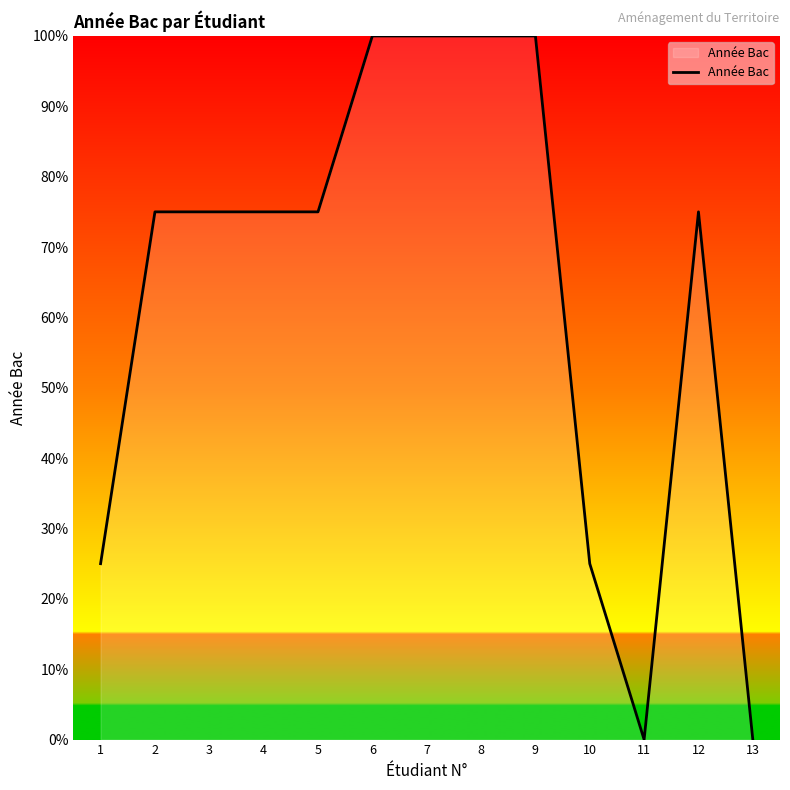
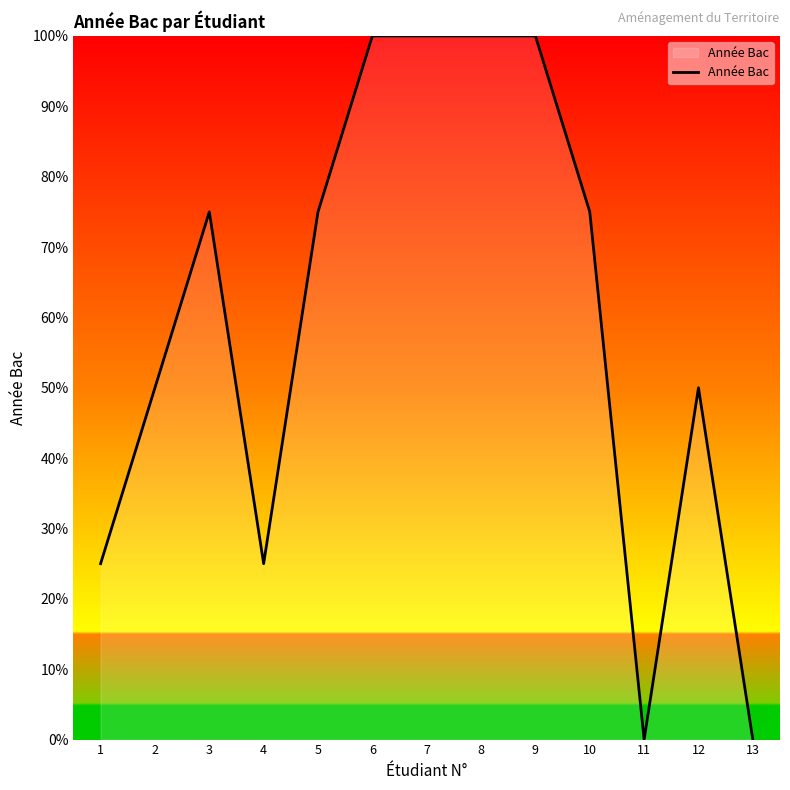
  {
    "1": "25%",
-   "2": "75%",
+   "2": "50%",
    "3": "75%",
-   "4": "75%",
+   "4": "25%",
    "5": "75%",
    "6": "100%",
    "7": "100%",
    "8": "100%",
    "9": "100%",
-   "10": "25%",
+   "10": "75%",
    "11": "0%",
-   "12": "75%",
+   "12": "50%",
    "13": "0%"
  }
